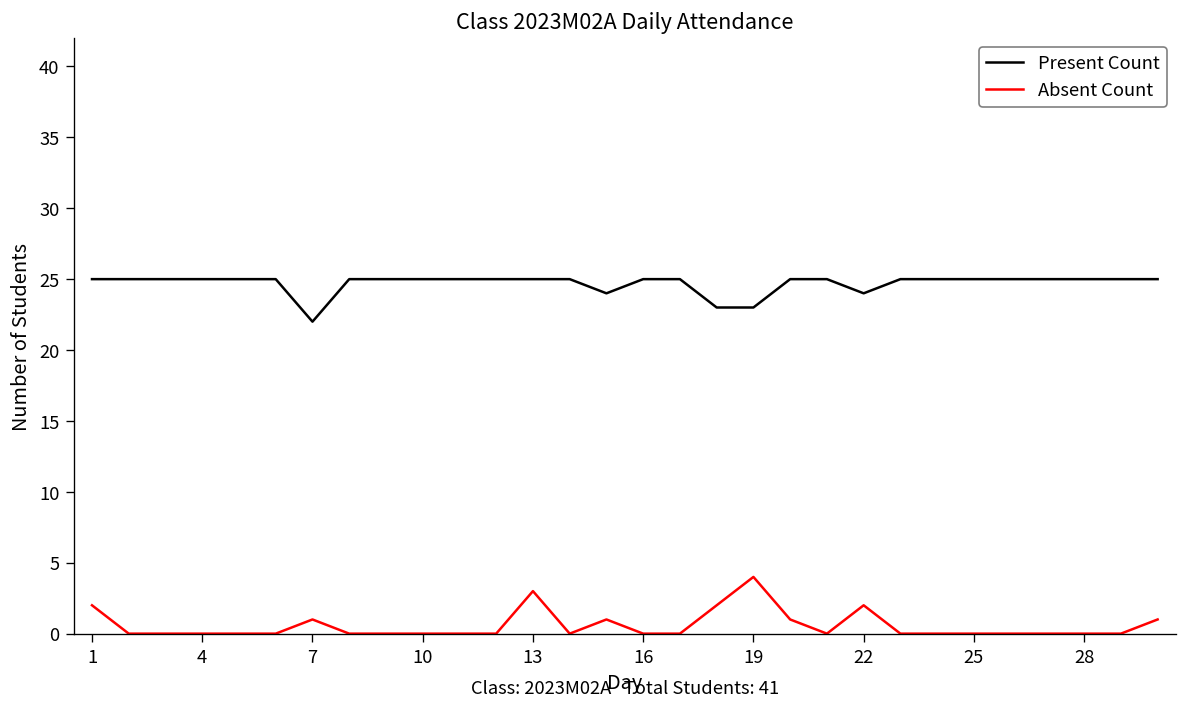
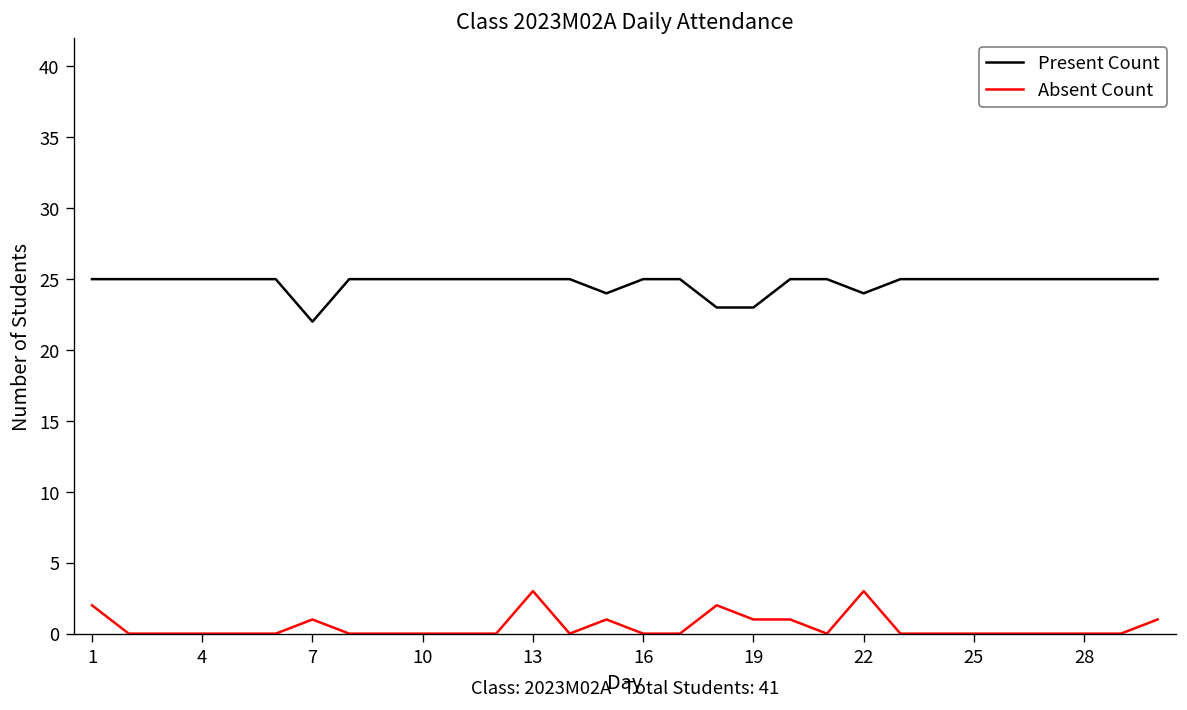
  {
    "Present Count": {
      "1": 25,
      "4": 25,
      "7": 22,
      "10": 25,
      "13": 25,
      "16": 25,
      "19": 23,
      "22": 24,
      "25": 25,
      "28": 25
    },
    "Absent Count": {
      "1": 2,
      "4": 0,
      "7": 1,
      "10": 0,
      "13": 3,
      "16": 0,
-     "19": 4,
-     "22": 2,
+     "19": 1,
+     "22": 3,
      "25": 0,
      "28": 0
    }
  }
